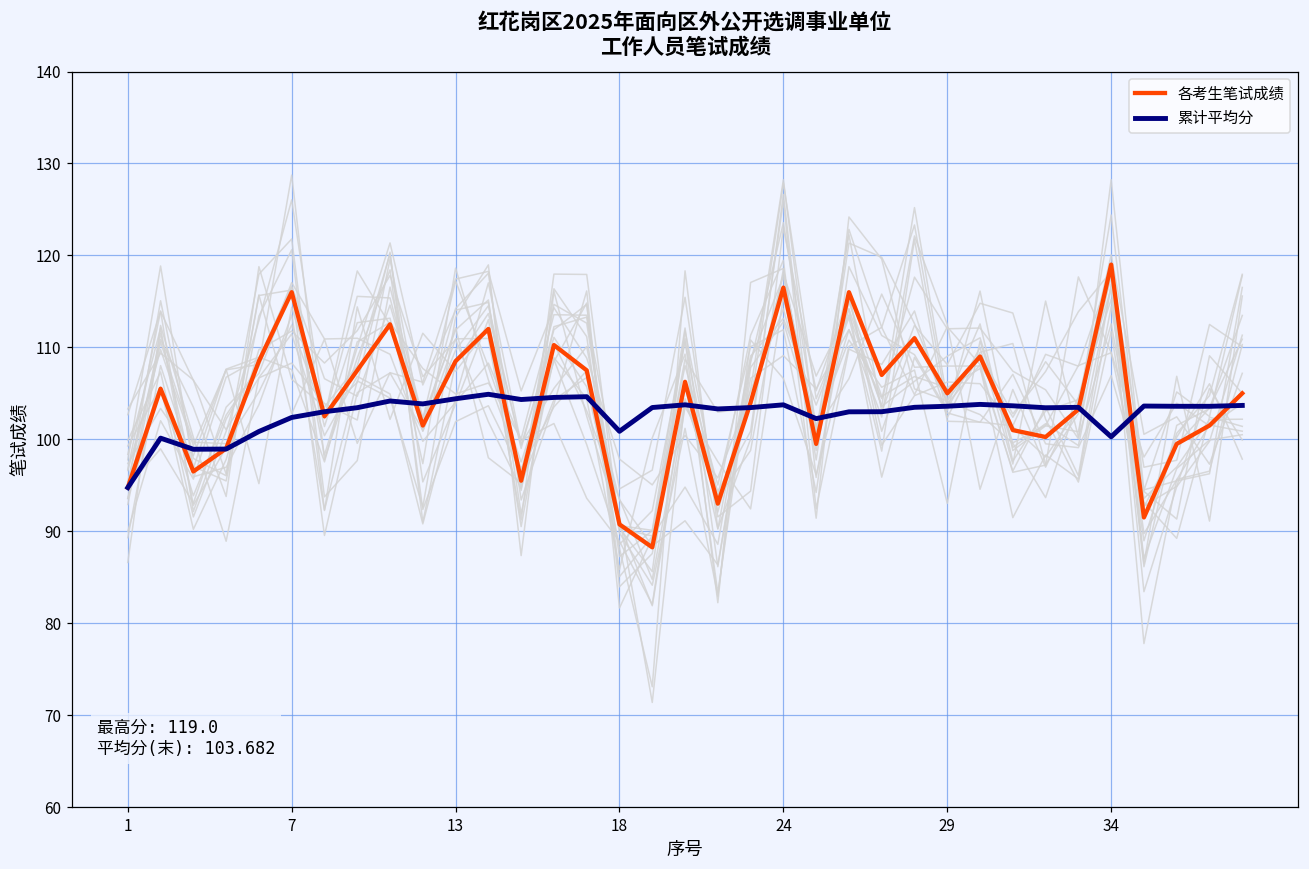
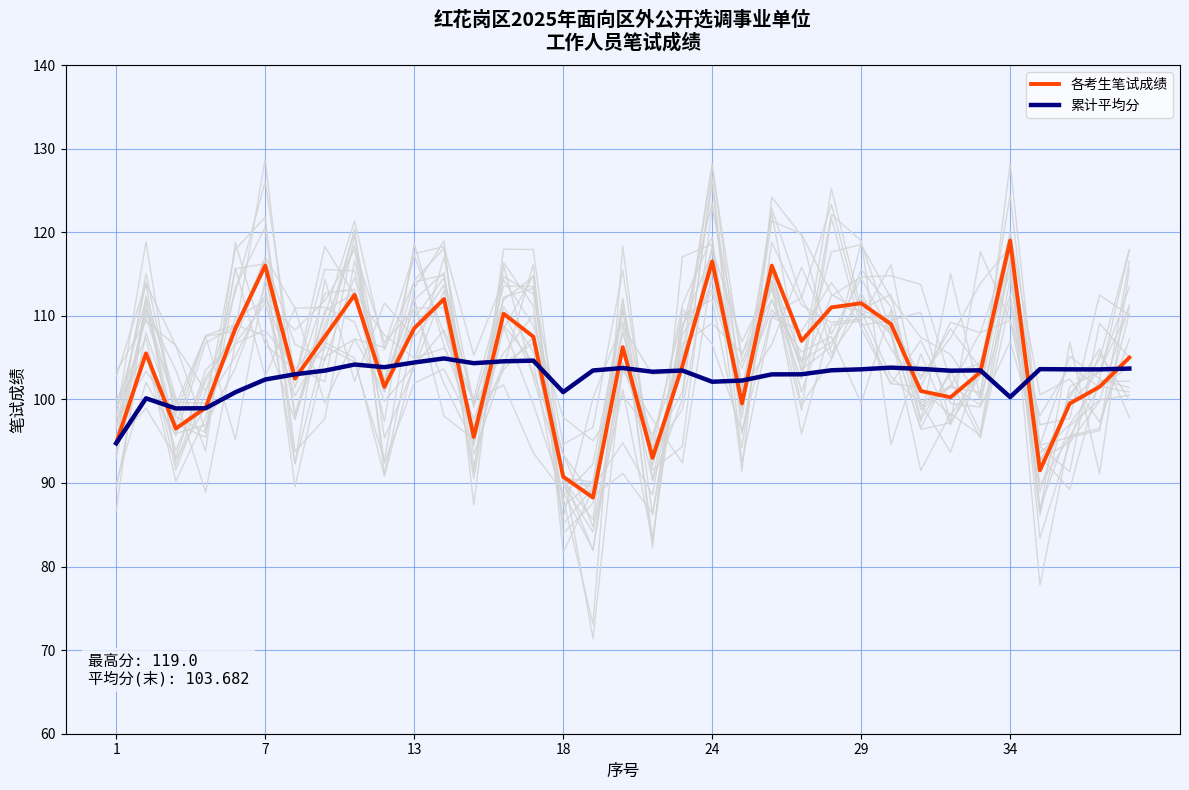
  {
    "各考生笔试成绩": {
      "24": 117,
-     "29": 105,
+     "29": 112,
      "34": 119
    },
    "累计平均分": {
      "7": 102,
      "18": 101,
-     "24": 104,
+     "24": 102,
      "34": 100
    }
  }
